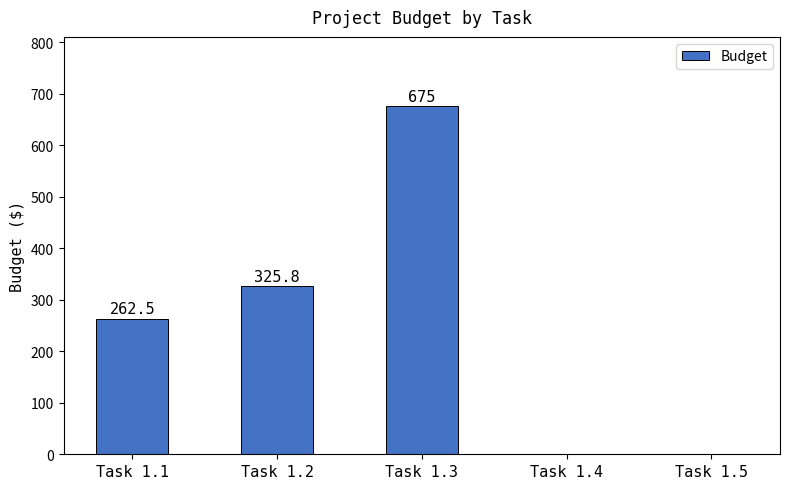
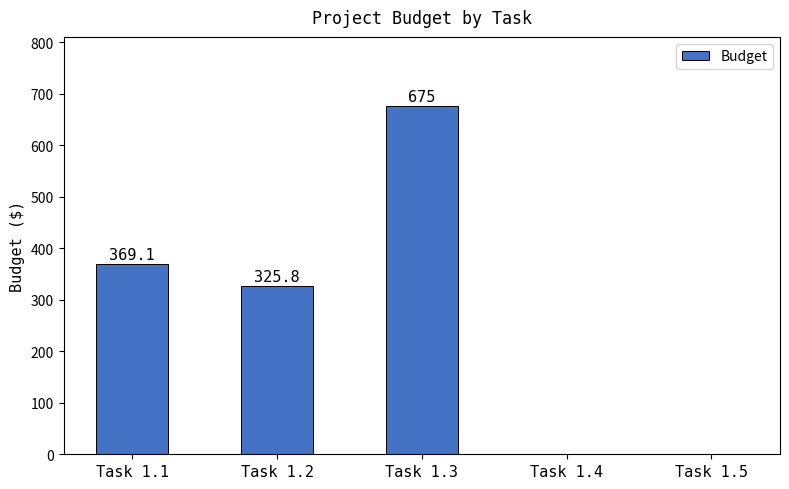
  {
-   "Task 1.1": 262.5,
+   "Task 1.1": 369.1,
    "Task 1.2": 325.8,
    "Task 1.3": 675
  }
